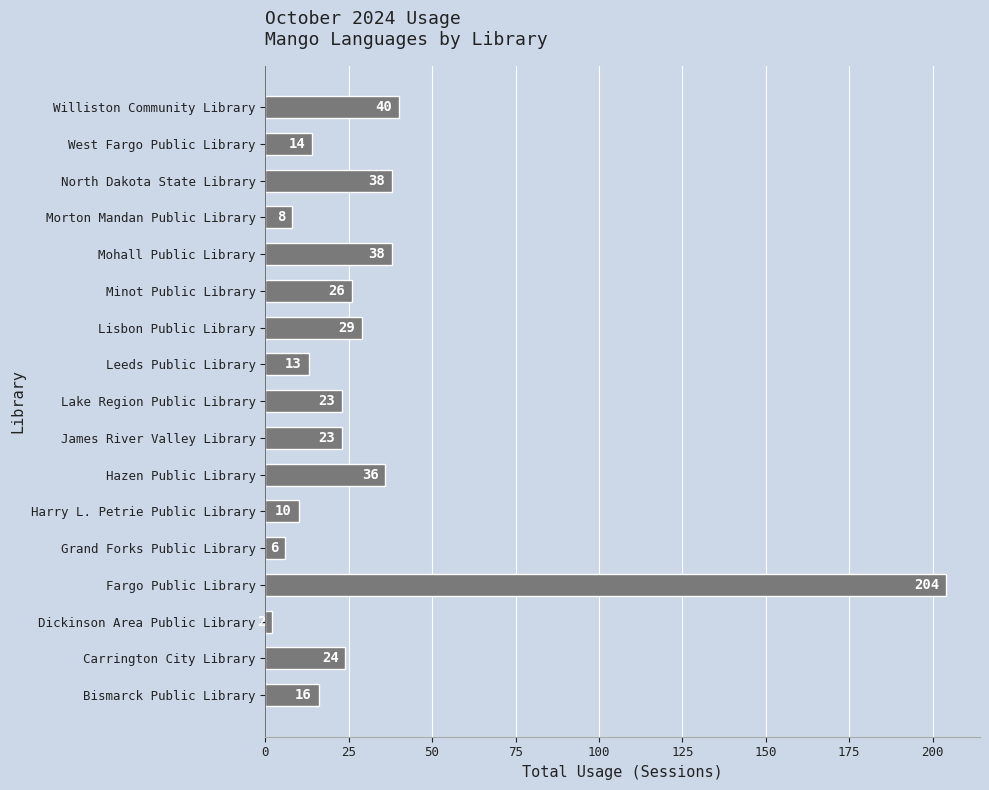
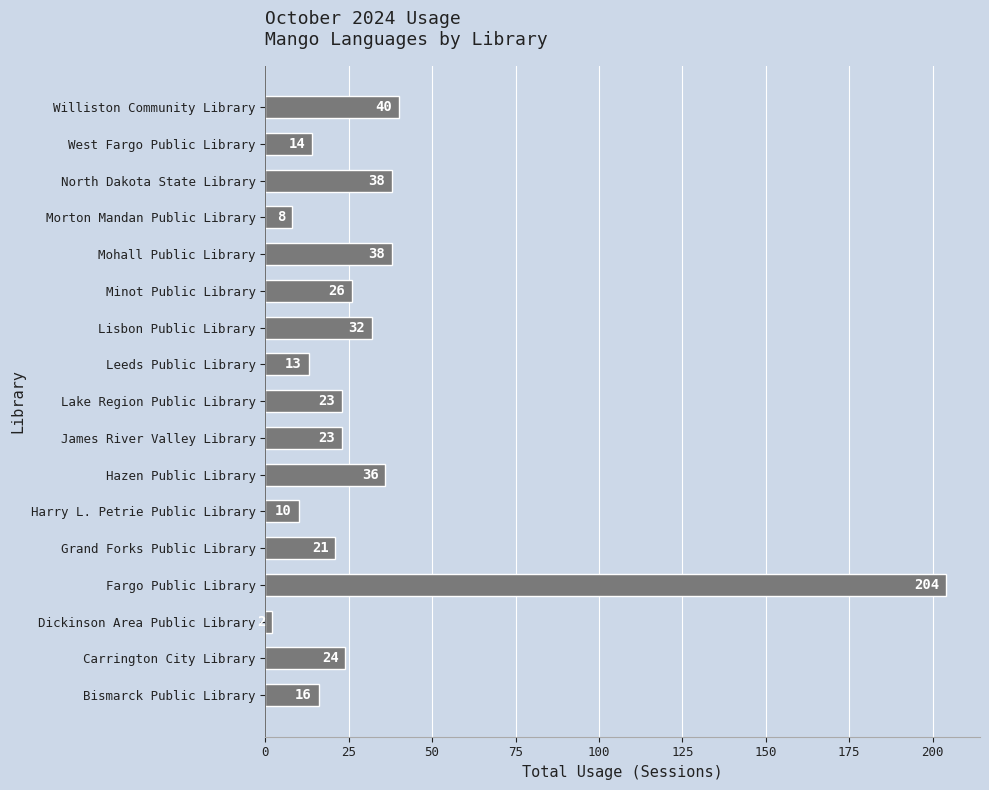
  {
    "Williston Community Library": 40,
    "West Fargo Public Library": 14,
    "North Dakota State Library": 38,
    "Morton Mandan Public Library": 8,
    "Mohall Public Library": 38,
    "Minot Public Library": 26,
-   "Lisbon Public Library": 29,
+   "Lisbon Public Library": 32,
    "Leeds Public Library": 13,
    "Lake Region Public Library": 23,
    "James River Valley Library": 23,
    "Hazen Public Library": 36,
    "Harry L. Petrie Public Library": 10,
-   "Grand Forks Public Library": 6,
+   "Grand Forks Public Library": 21,
    "Fargo Public Library": 204,
    "Dickinson Area Public Library": 2,
    "Carrington City Library": 24,
    "Bismarck Public Library": 16
  }
